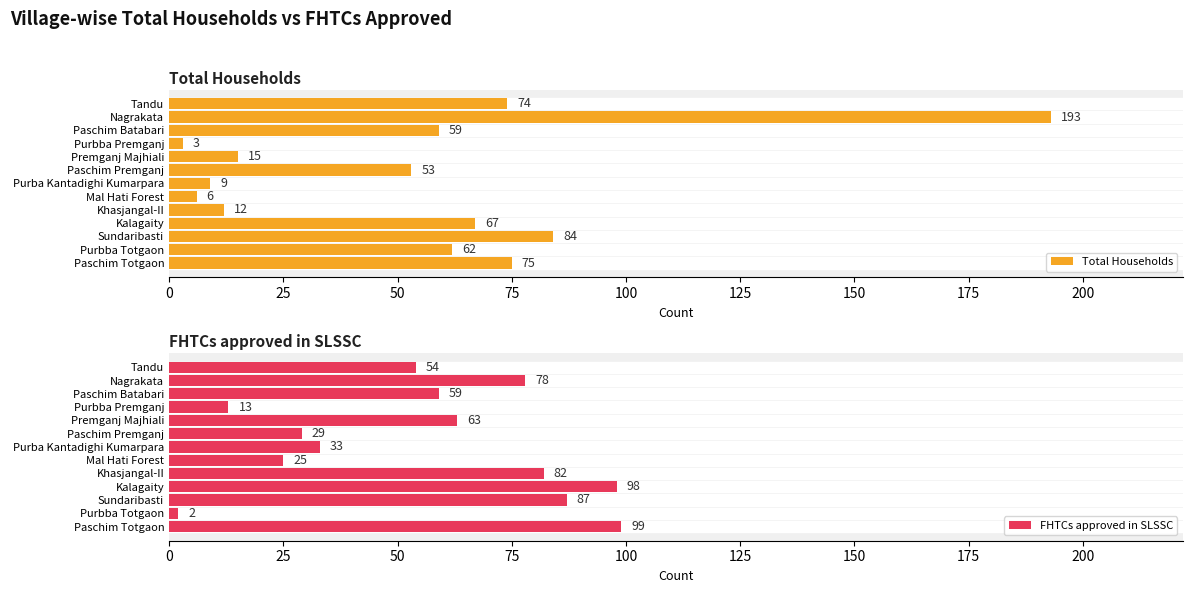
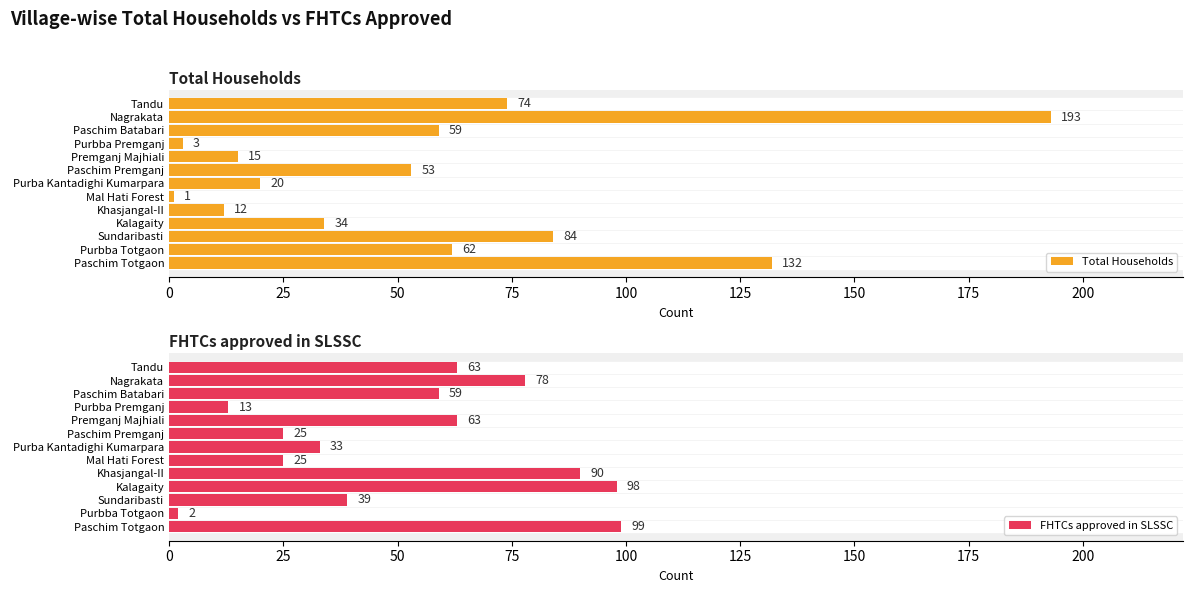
  {
    "Total Households": {
      "Total Households": {
-       "Purba Kantadighi Kumarpara": 9,
-       "Mal Hati Forest": 6,
-       "Kalagaity": 67,
-       "Paschim Totgaon": 75
+       "Purba Kantadighi Kumarpara": 20,
+       "Mal Hati Forest": 1,
+       "Kalagaity": 34,
+       "Paschim Totgaon": 132
      }
    },
    "FHTCs approved in SLSSC": {
      "FHTCs approved in SLSSC": {
-       "Tandu": 54,
-       "Paschim Premganj": 29,
-       "Khasjangal-II": 82,
-       "Sundaribasti": 87
+       "Tandu": 63,
+       "Paschim Premganj": 25,
+       "Khasjangal-II": 90,
+       "Sundaribasti": 39
      }
    }
  }
